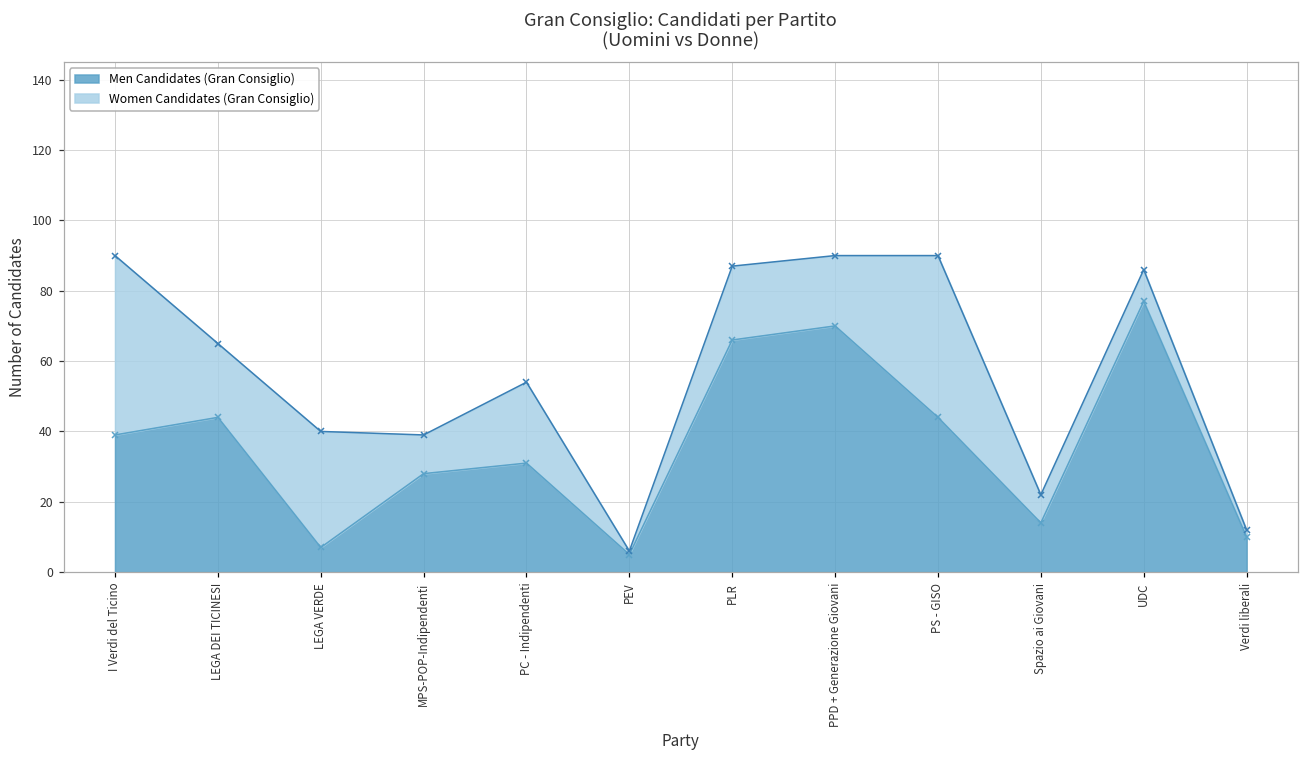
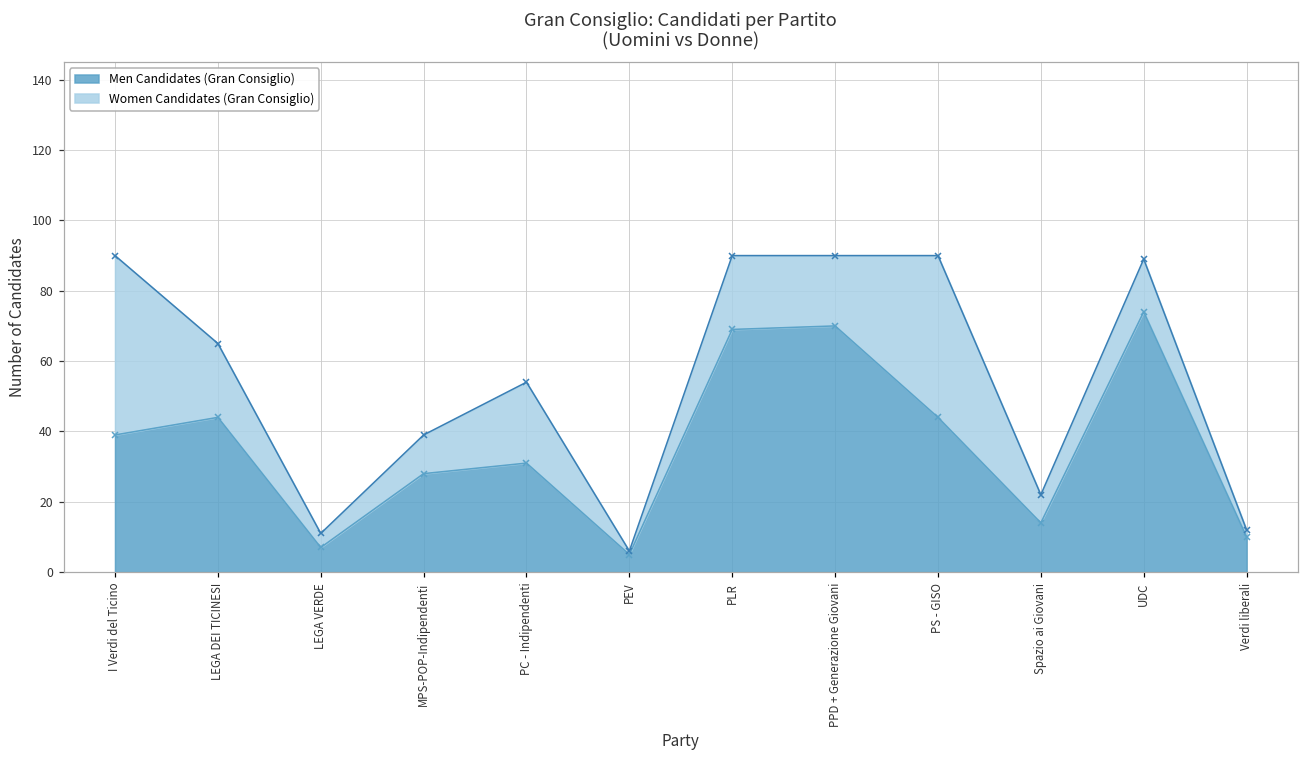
  {
    "Men Candidates (Gran Consiglio)": {
      "I Verdi del Ticino": 39,
      "LEGA DEI TICINESI": 44,
      "LEGA VERDE": 7,
      "MPS-POP-Indipendenti": 28,
      "PC - Indipendenti": 31,
      "PEV": 5,
-     "PLR": 66,
+     "PLR": 69,
      "PPD + Generazione Giovani": 70,
      "PS - GISO": 44,
      "Spazio ai Giovani": 14,
-     "UDC": 77,
+     "UDC": 74,
      "Verdi liberali": 10
    },
    "Women Candidates (Gran Consiglio)": {
      "I Verdi del Ticino": 51,
      "LEGA DEI TICINESI": 21,
-     "LEGA VERDE": 33,
+     "LEGA VERDE": 4,
      "MPS-POP-Indipendenti": 11,
      "PC - Indipendenti": 23,
      "PEV": 1,
      "PLR": 21,
      "PPD + Generazione Giovani": 20,
      "PS - GISO": 46,
      "Spazio ai Giovani": 8,
-     "UDC": 9,
+     "UDC": 15,
      "Verdi liberali": 2
    }
  }
